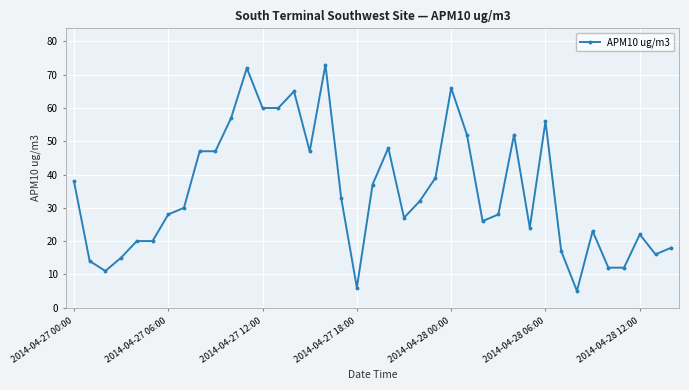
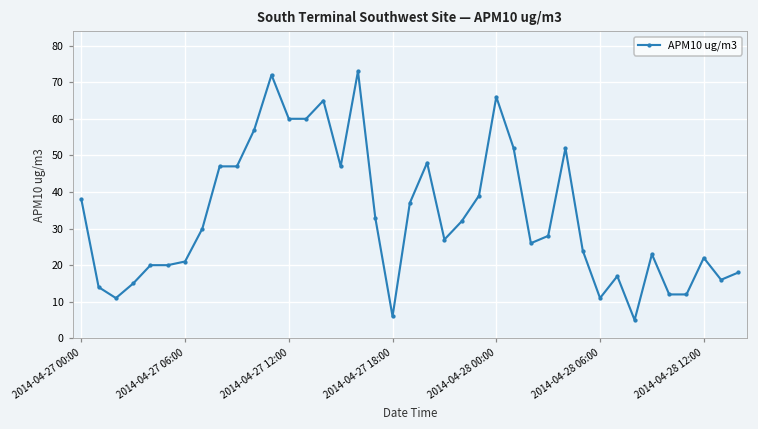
  {
    "2014-04-27 00:00": 38,
-   "2014-04-27 06:00": 28,
+   "2014-04-27 06:00": 21,
    "2014-04-27 12:00": 60,
    "2014-04-27 18:00": 6,
    "2014-04-28 00:00": 66,
-   "2014-04-28 06:00": 56,
+   "2014-04-28 06:00": 11,
    "2014-04-28 12:00": 22
  }
